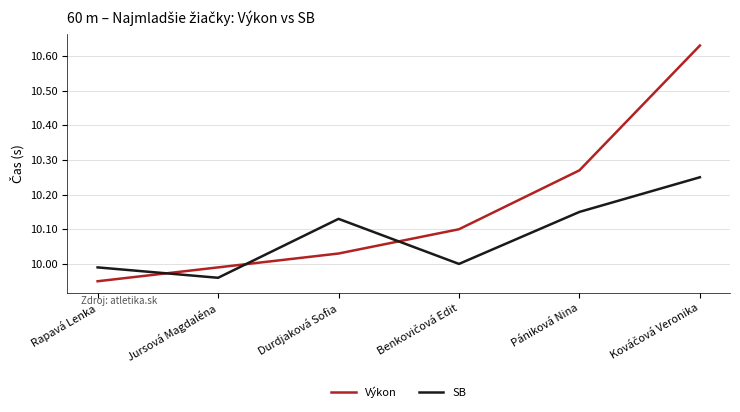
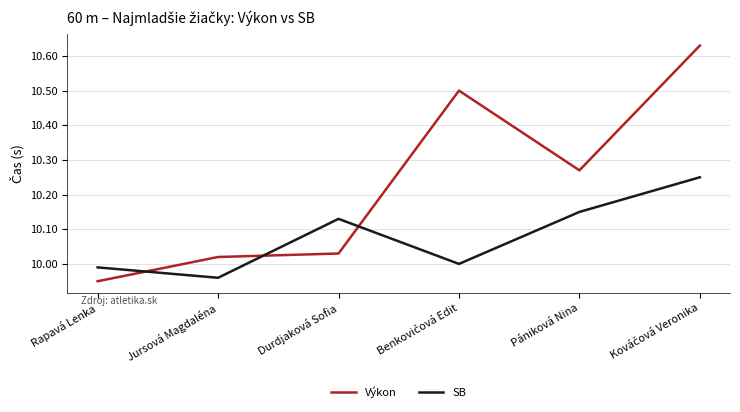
  {
    "Výkon": {
      "Rapavá Lenka": 9.95,
-     "Jursová Magdaléna": 9.99,
+     "Jursová Magdaléna": 10.02,
      "Durdjaková Sofia": 10.03,
-     "Benkovičová Edit": 10.1,
+     "Benkovičová Edit": 10.5,
      "Pániková Nina": 10.27,
      "Kováčová Veronika": 10.63
    },
    "SB": {
      "Rapavá Lenka": 9.99,
      "Jursová Magdaléna": 9.96,
      "Durdjaková Sofia": 10.13,
      "Benkovičová Edit": 10.00,
      "Pániková Nina": 10.15,
      "Kováčová Veronika": 10.25
    }
  }
